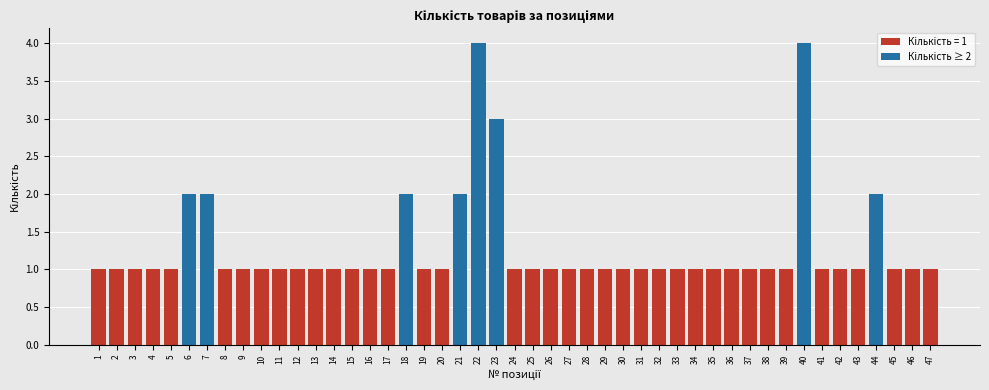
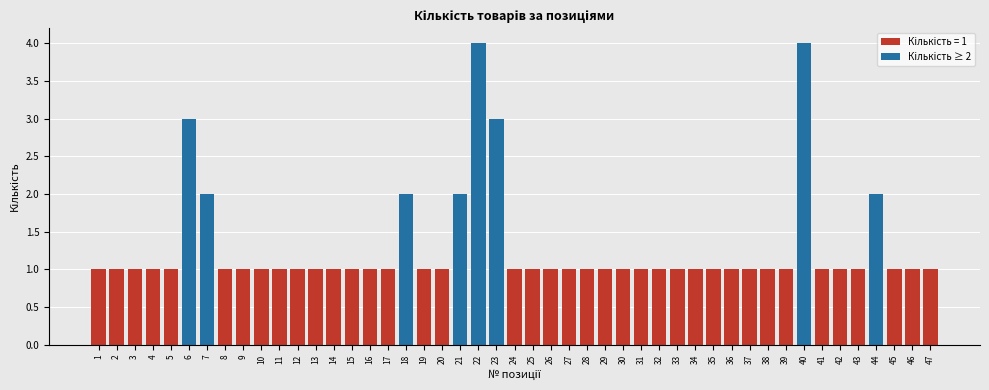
  {
    "Кількість = 1": {
      "1": 1,
      "2": 1,
      "3": 1,
      "4": 1,
      "5": 1,
      "8": 1,
      "9": 1,
      "10": 1,
      "11": 1,
      "12": 1,
      "13": 1,
      "14": 1,
      "15": 1,
      "16": 1,
      "17": 1,
      "19": 1,
      "20": 1,
      "24": 1,
      "25": 1,
      "26": 1,
      "27": 1,
      "28": 1,
      "29": 1,
      "30": 1,
      "31": 1,
      "32": 1,
      "33": 1,
      "34": 1,
      "35": 1,
      "36": 1,
      "37": 1,
      "38": 1,
      "39": 1,
      "41": 1,
      "42": 1,
      "43": 1,
      "45": 1,
      "46": 1,
      "47": 1
    },
    "Кількість ≥ 2": {
-     "6": 2,
+     "6": 3,
      "7": 2,
      "18": 2,
      "21": 2,
      "22": 4,
      "23": 3,
      "40": 4,
      "44": 2
    }
  }
